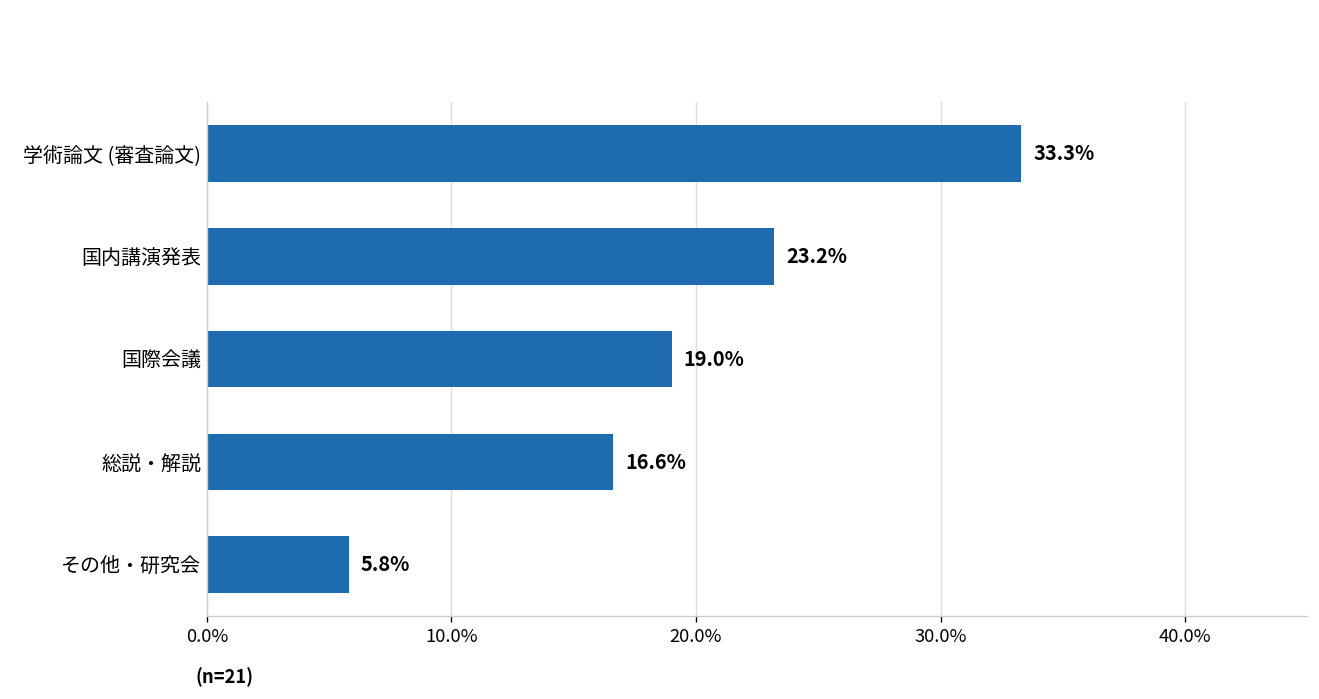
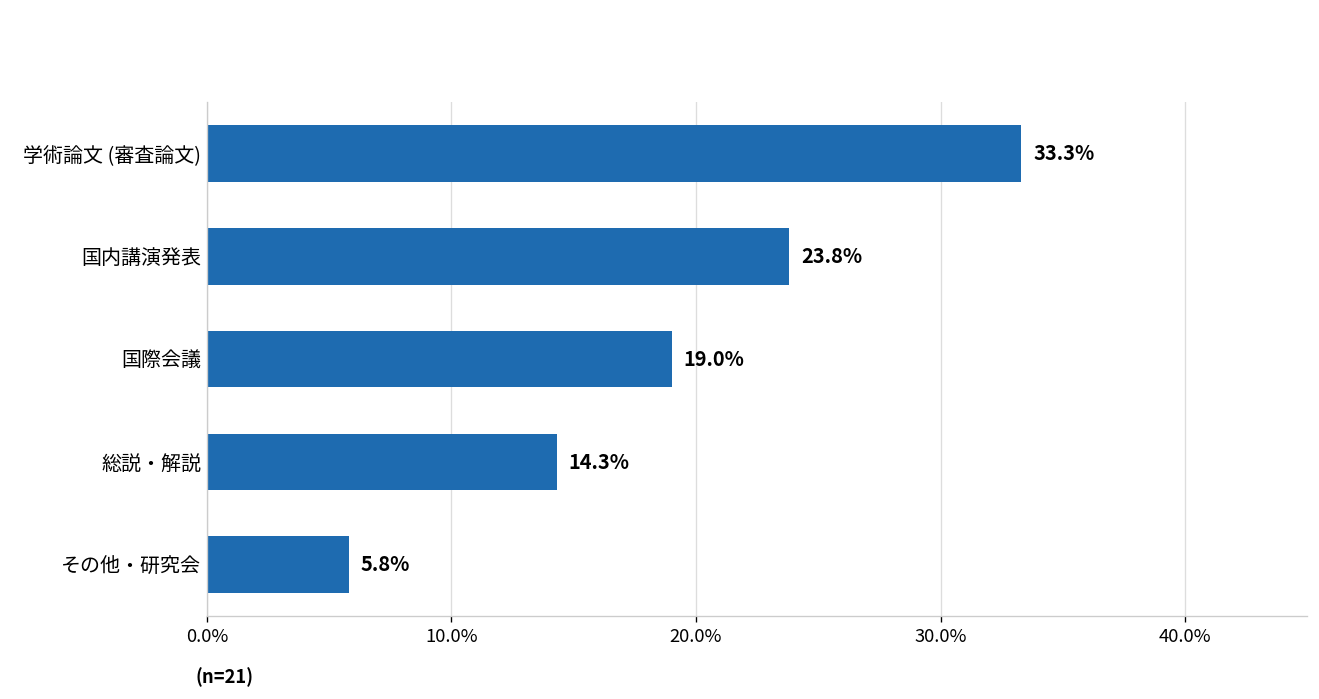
  {
    "学術論文 (審査論文)": "33.3%",
-   "国内講演発表": "23.2%",
+   "国内講演発表": "23.8%",
    "国際会議": "19.0%",
-   "総説・解説": "16.6%",
+   "総説・解説": "14.3%",
    "その他・研究会": "5.8%"
  }
